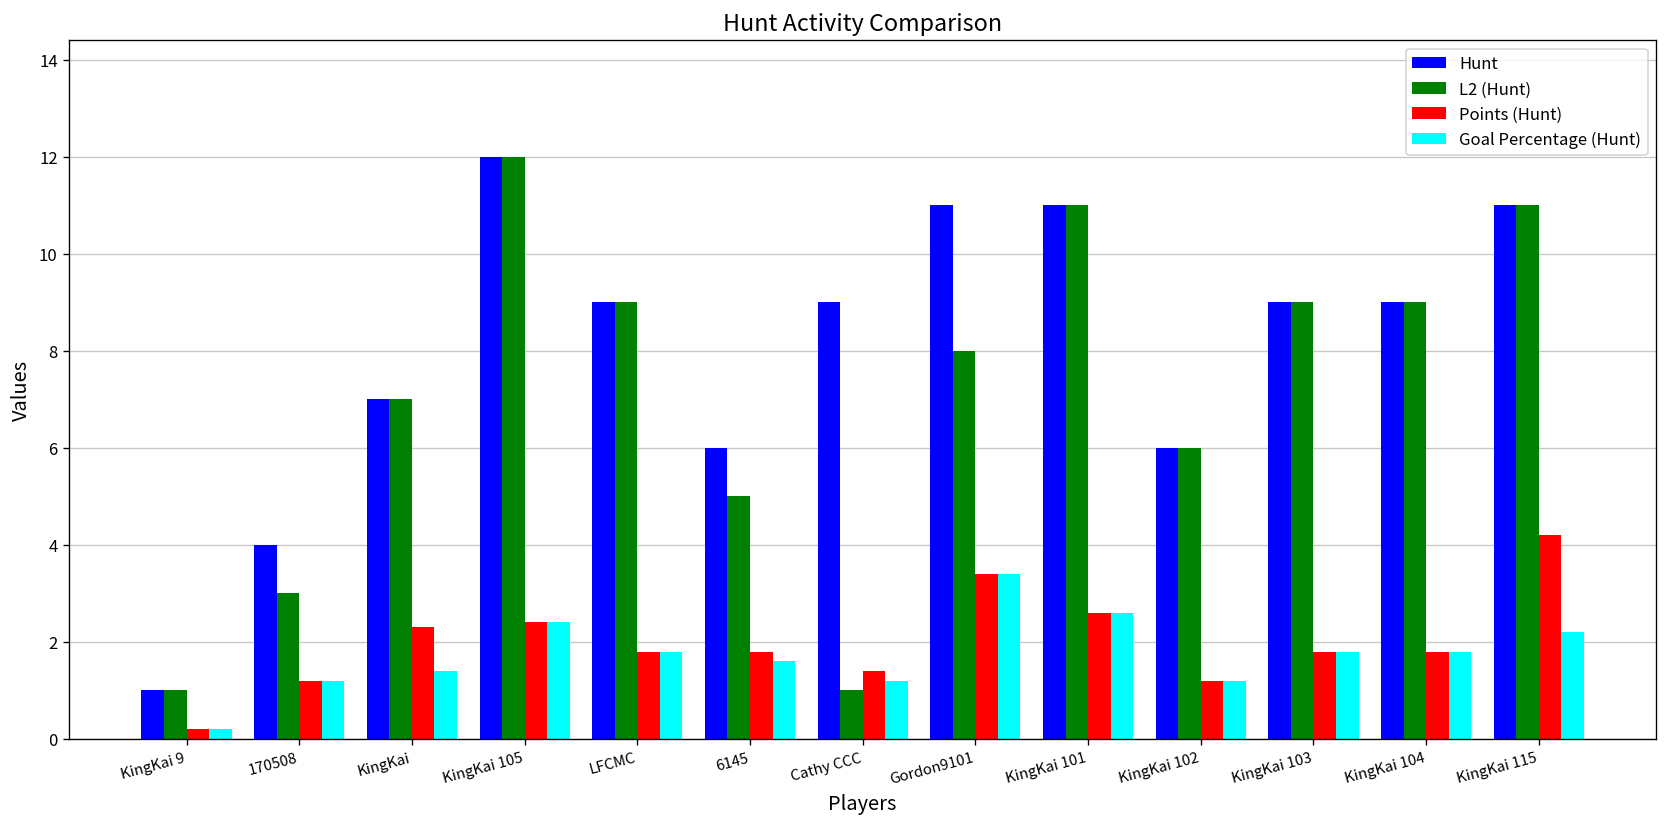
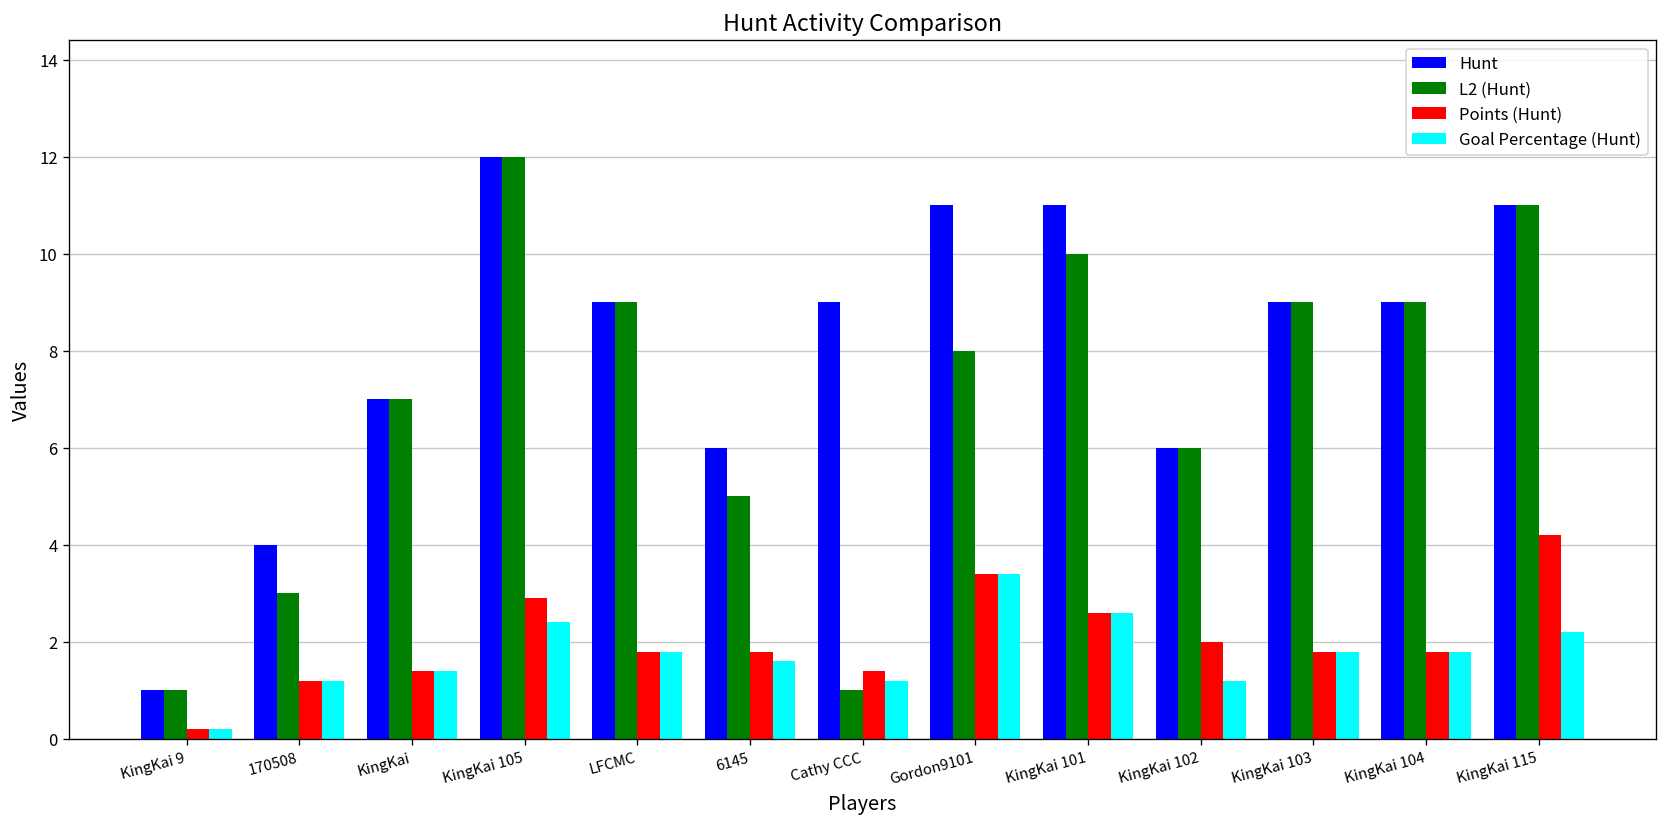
  {
    "Hunt": {
      "KingKai 9": 1.0,
      "170508": 4.0,
      "KingKai": 7.0,
      "KingKai 105": 12.0,
      "LFCMC": 9.0,
      "6145": 6.0,
      "Cathy CCC": 9.0,
      "Gordon9101": 11.0,
      "KingKai 101": 11.0,
      "KingKai 102": 6.0,
      "KingKai 103": 9.0,
      "KingKai 104": 9.0,
      "KingKai 115": 11.0
    },
    "L2 (Hunt)": {
      "KingKai 9": 1,
      "170508": 3,
      "KingKai": 7,
      "KingKai 105": 12,
      "LFCMC": 9,
      "6145": 5,
      "Cathy CCC": 1,
      "Gordon9101": 8,
-     "KingKai 101": 11,
+     "KingKai 101": 10,
      "KingKai 102": 6,
      "KingKai 103": 9,
      "KingKai 104": 9,
      "KingKai 115": 11
    },
    "Points (Hunt)": {
      "KingKai 9": 0.2,
      "170508": 1.2,
-     "KingKai": 2.3,
-     "KingKai 105": 2.4,
+     "KingKai": 1.4,
+     "KingKai 105": 2.9,
      "LFCMC": 1.8,
      "6145": 1.8,
      "Cathy CCC": 1.4,
      "Gordon9101": 3.4,
      "KingKai 101": 2.6,
-     "KingKai 102": 1.2,
+     "KingKai 102": 2.0,
      "KingKai 103": 1.8,
      "KingKai 104": 1.8,
      "KingKai 115": 4.2
    },
    "Goal Percentage (Hunt)": {
      "KingKai 9": 0.2,
      "170508": 1.2,
      "KingKai": 1.4,
      "KingKai 105": 2.4,
      "LFCMC": 1.8,
      "6145": 1.6,
      "Cathy CCC": 1.2,
      "Gordon9101": 3.4,
      "KingKai 101": 2.6,
      "KingKai 102": 1.2,
      "KingKai 103": 1.8,
      "KingKai 104": 1.8,
      "KingKai 115": 2.2
    }
  }
